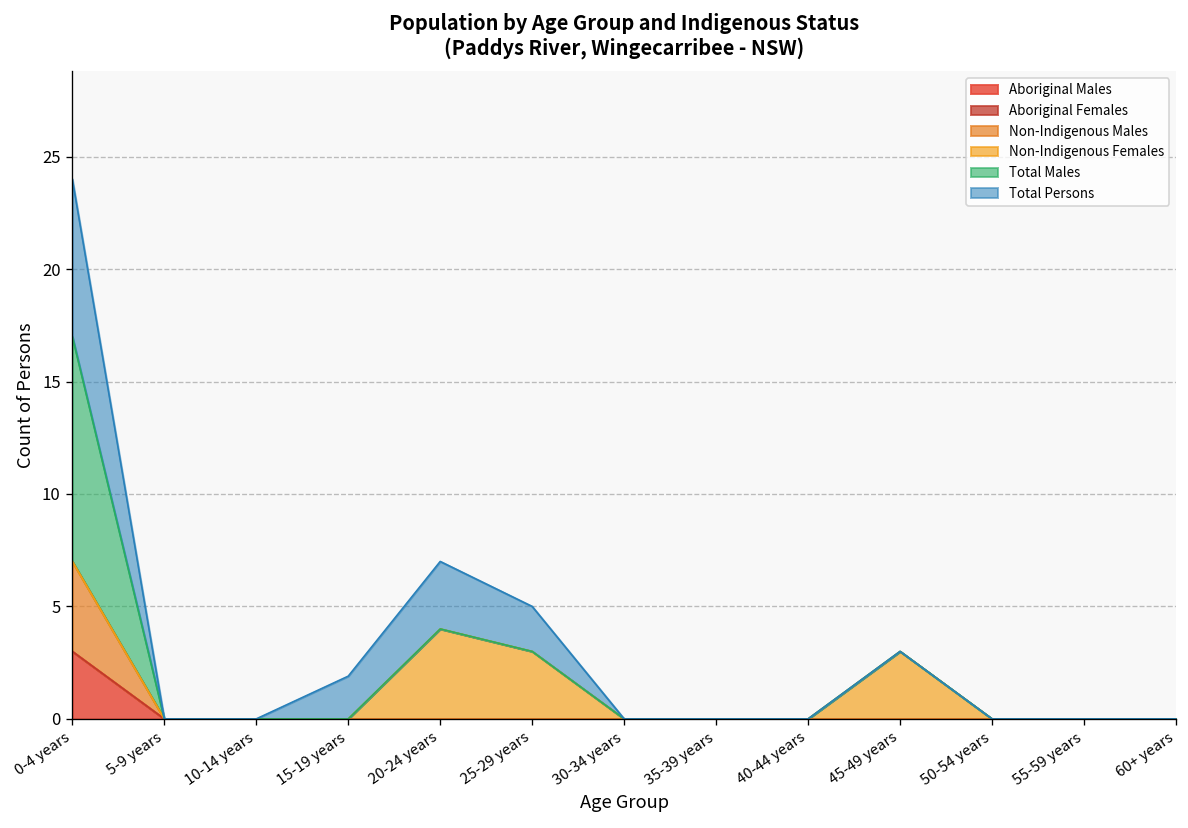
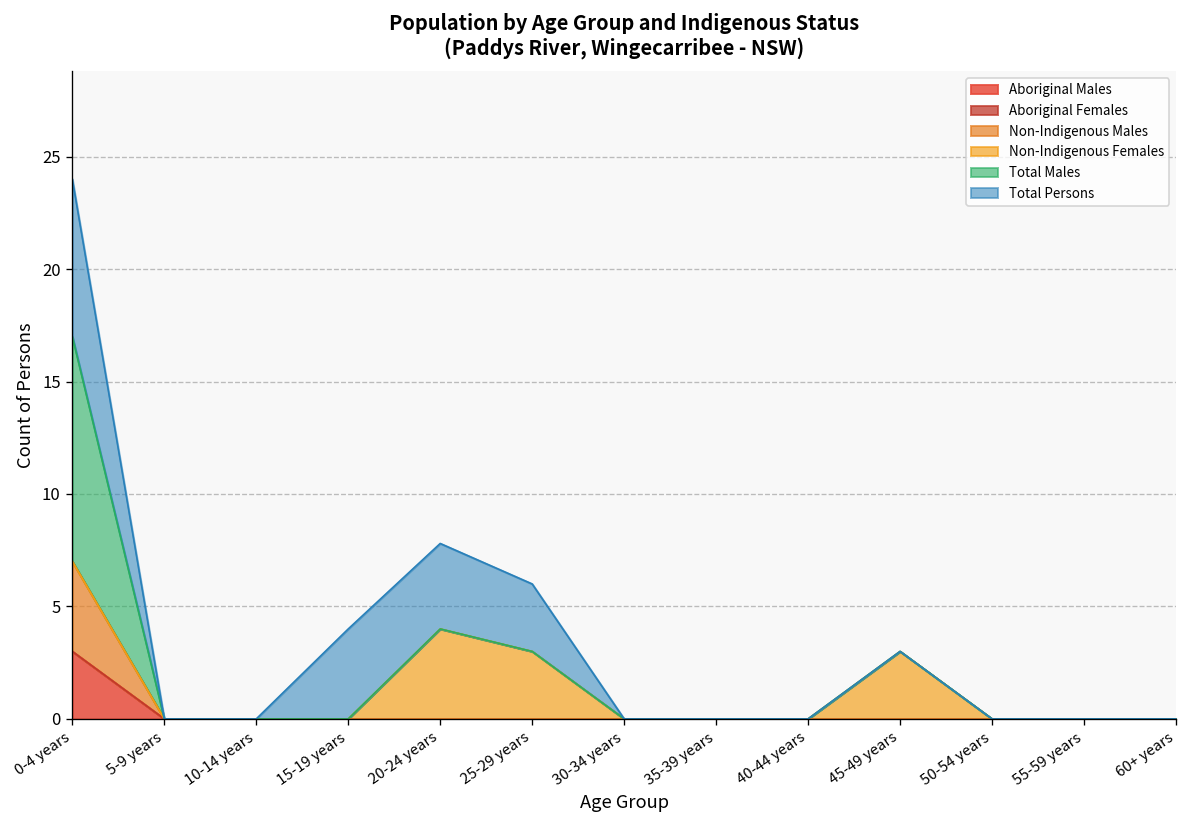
  {
    "Aboriginal Females": {
      "0-4 years": 3.0
    },
    "Total Males": {
      "0-4 years": 10.0
    },
    "Total Persons": {
      "0-4 years": 7.0,
-     "15-19 years": 1.9,
-     "20-24 years": 3.0,
-     "25-29 years": 2
+     "15-19 years": 4.0,
+     "20-24 years": 3.8,
+     "25-29 years": 3
    }
  }
